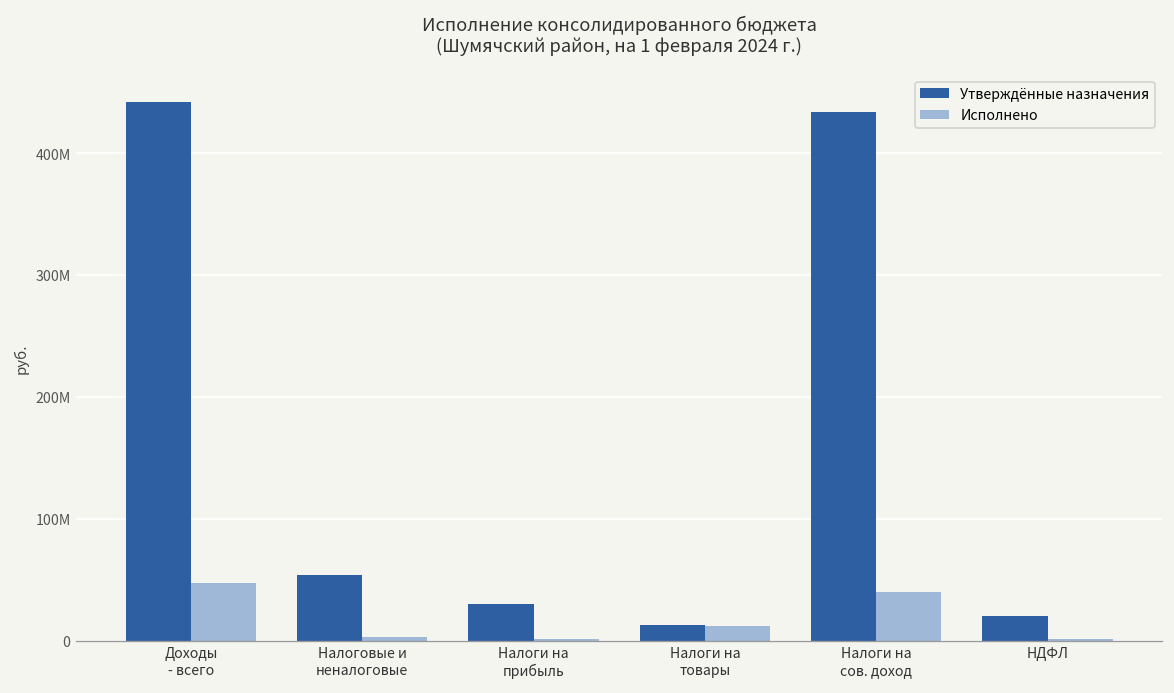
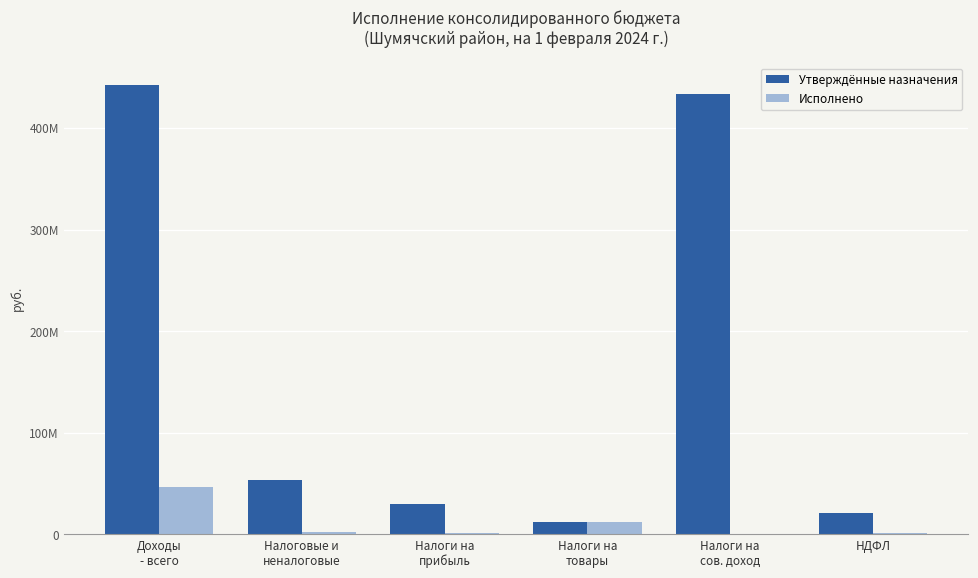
  {
    "Утверждённые назначения": {
      "Доходы - всего": 442000000,
      "Налоговые и неналоговые": 54000000,
      "Налоги на прибыль": 30000000,
      "Налоги на товары": 12000000,
      "Налоги на сов. доход": 434000000,
      "НДФЛ": 21000000
    },
    "Исполнено": {
      "Доходы - всего": 47000000,
      "Налоговые и неналоговые": 3000000,
      "Налоги на товары": 12000000,
-     "Налоги на сов. доход": 40000000
+     "Налоги на сов. доход": 0
    }
  }
